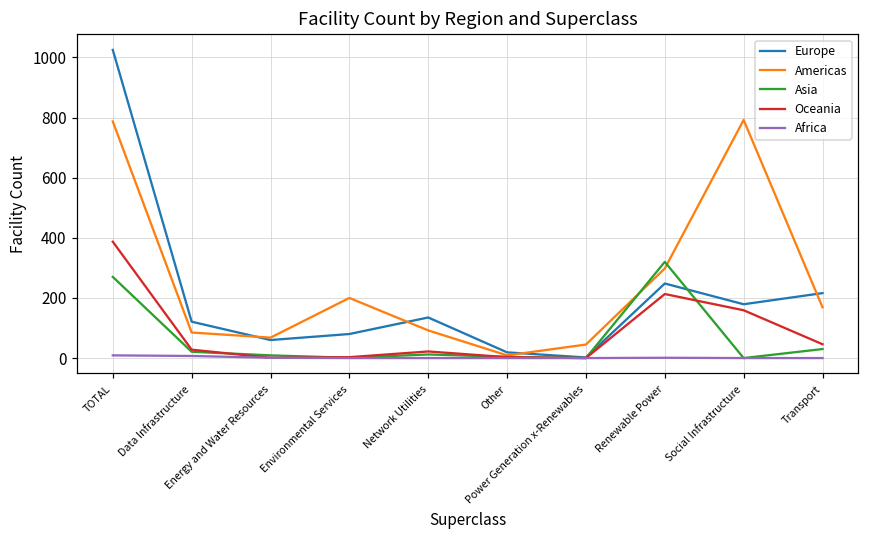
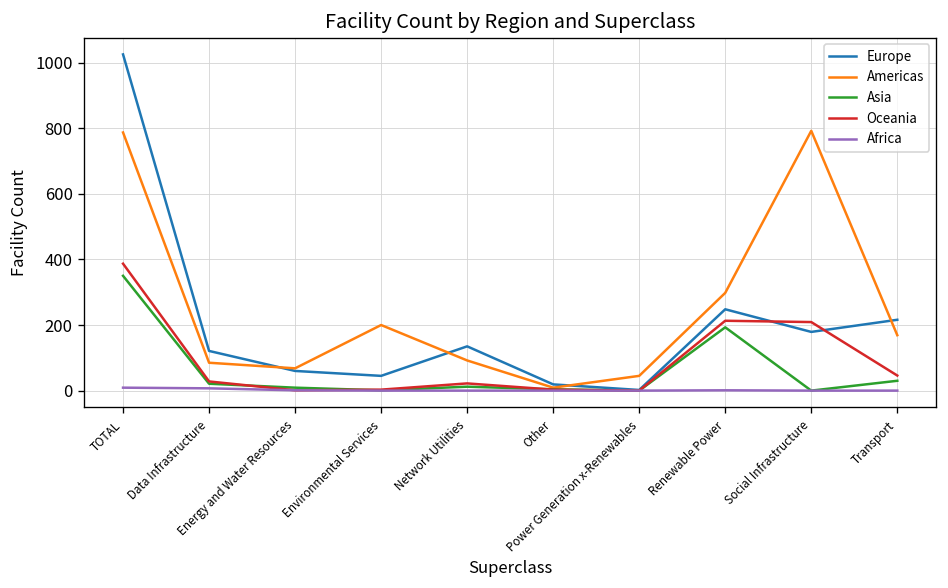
  {
    "Europe": {
      "TOTAL": 1030,
      "Data Infrastructure": 120,
-     "Environmental Services": 80,
+     "Environmental Services": 50,
      "Network Utilities": 140,
      "Other": 20,
      "Renewable Power": 250,
      "Social Infrastructure": 180,
      "Transport": 220
    },
    "Americas": {
      "TOTAL": 790,
      "Data Infrastructure": 90,
      "Environmental Services": 200,
      "Network Utilities": 90,
      "Power Generation x-Renewables": 50,
      "Renewable Power": 300,
      "Social Infrastructure": 790,
      "Transport": 170
    },
    "Asia": {
-     "TOTAL": 270,
+     "TOTAL": 350,
      "Network Utilities": 10,
-     "Renewable Power": 320,
+     "Renewable Power": 190,
      "Transport": 30
    },
    "Oceania": {
      "TOTAL": 390,
      "Network Utilities": 20,
      "Renewable Power": 210,
-     "Social Infrastructure": 160,
+     "Social Infrastructure": 210,
      "Transport": 50
    },
    "Africa": {
      "TOTAL": 10,
      "Data Infrastructure": 10,
      "Network Utilities": 0,
      "Renewable Power": 0,
      "Transport": 0
    }
  }
